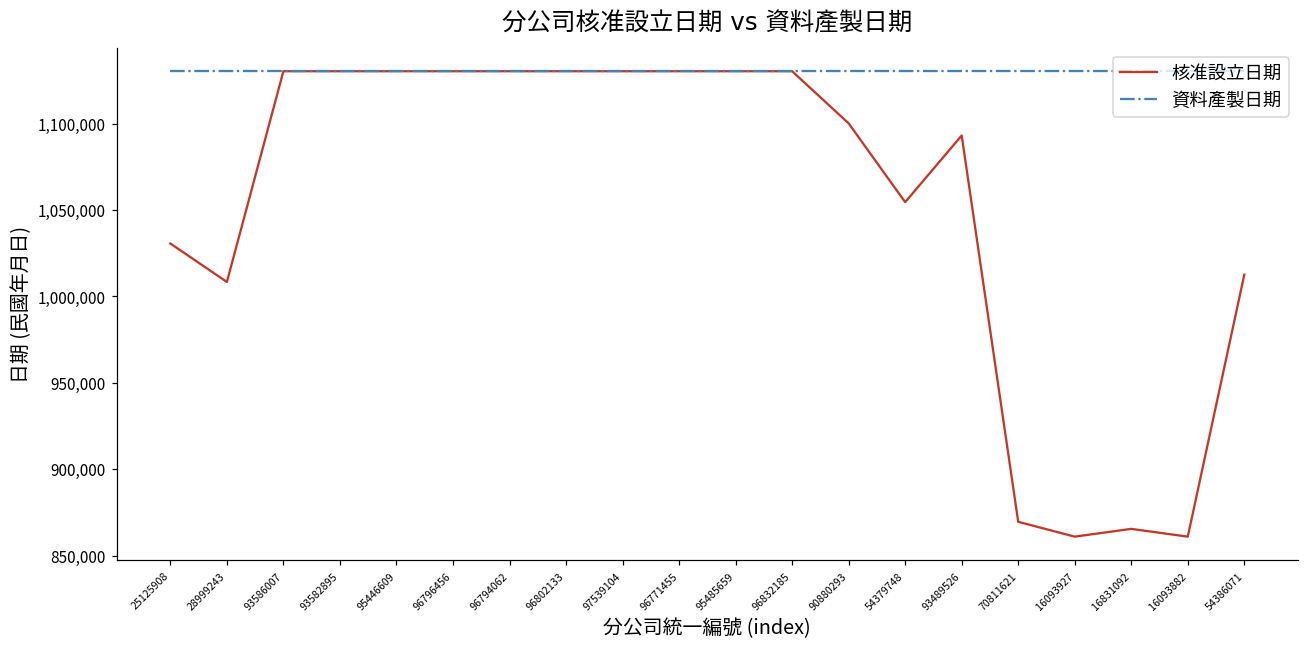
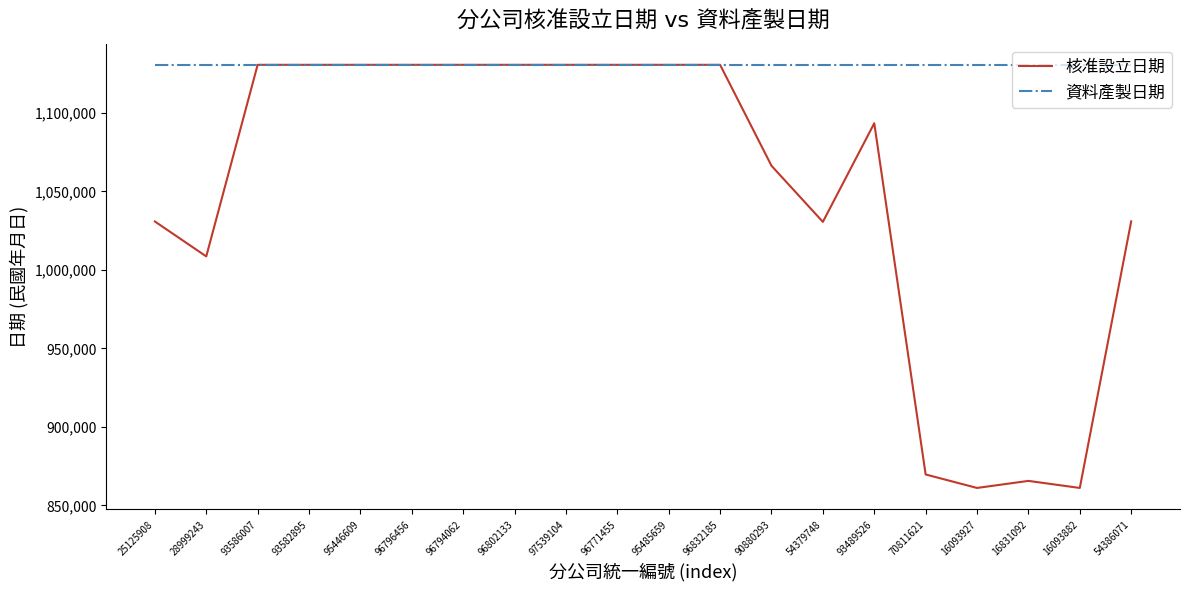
  {
    "核准設立日期": {
      "25125908": "1,031,000",
      "28999243": "1,008,000",
-     "90880293": "1,100,000",
-     "54379748": "1,055,000",
+     "90880293": "1,066,000",
+     "54379748": "1,030,000",
      "93489526": "1,093,000",
      "70811621": "870,000",
      "16093927": "861,000",
      "16831092": "865,000",
      "16093882": "861,000",
-     "54386071": "1,013,000"
+     "54386071": "1,031,000"
    },
    "資料產製日期": {
      "25125908": "1,130,000",
      "28999243": "1,130,000",
      "90880293": "1,130,000",
      "54379748": "1,130,000",
      "93489526": "1,130,000",
      "70811621": "1,130,000",
      "16093927": "1,130,000"
    }
  }
